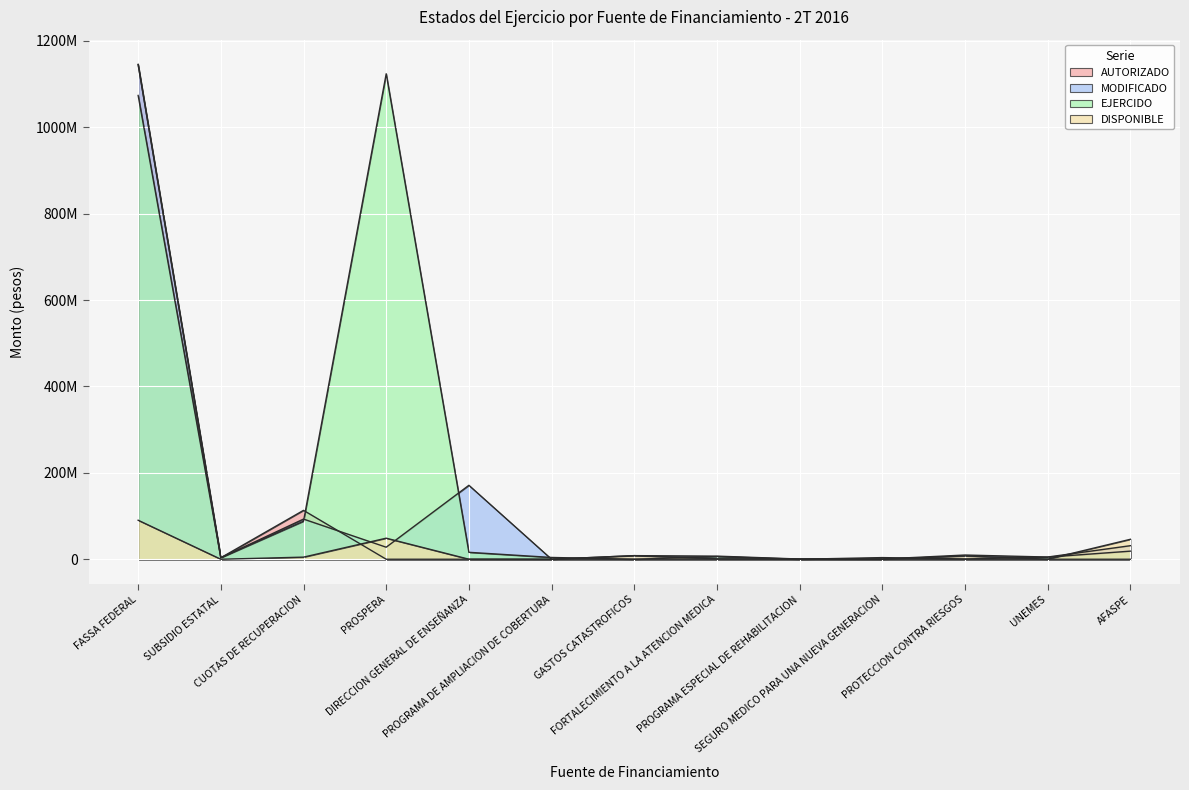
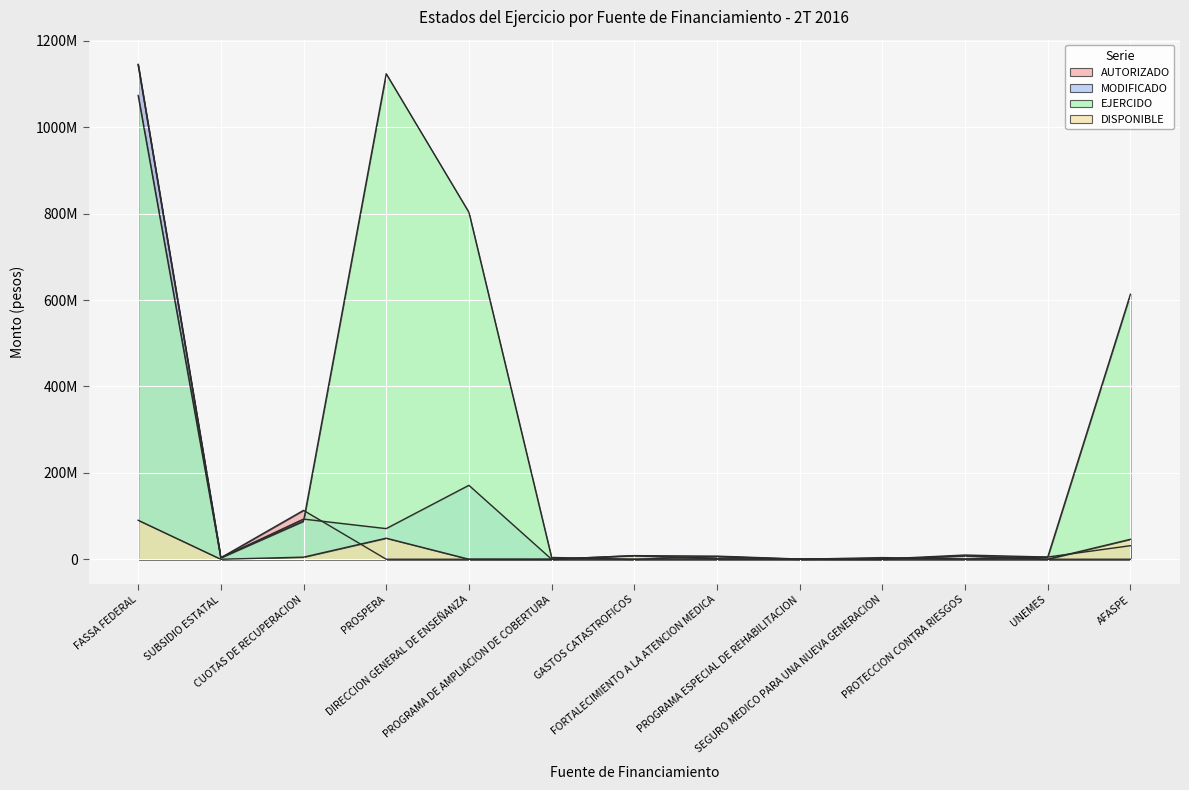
  {
    "MODIFICADO": {
-     "PROSPERA": 30000000,
+     "PROSPERA": 70000000,
      "DIRECCION GENERAL DE ENSEÑANZA": 170000000,
      "AFASPE": 30000000
    },
    "EJERCIDO": {
      "FASSA FEDERAL": 1070000000,
      "PROSPERA": 1120000000,
-     "DIRECCION GENERAL DE ENSEÑANZA": 20000000,
-     "AFASPE": 20000000
+     "DIRECCION GENERAL DE ENSEÑANZA": 800000000,
+     "AFASPE": 610000000
    }
  }
